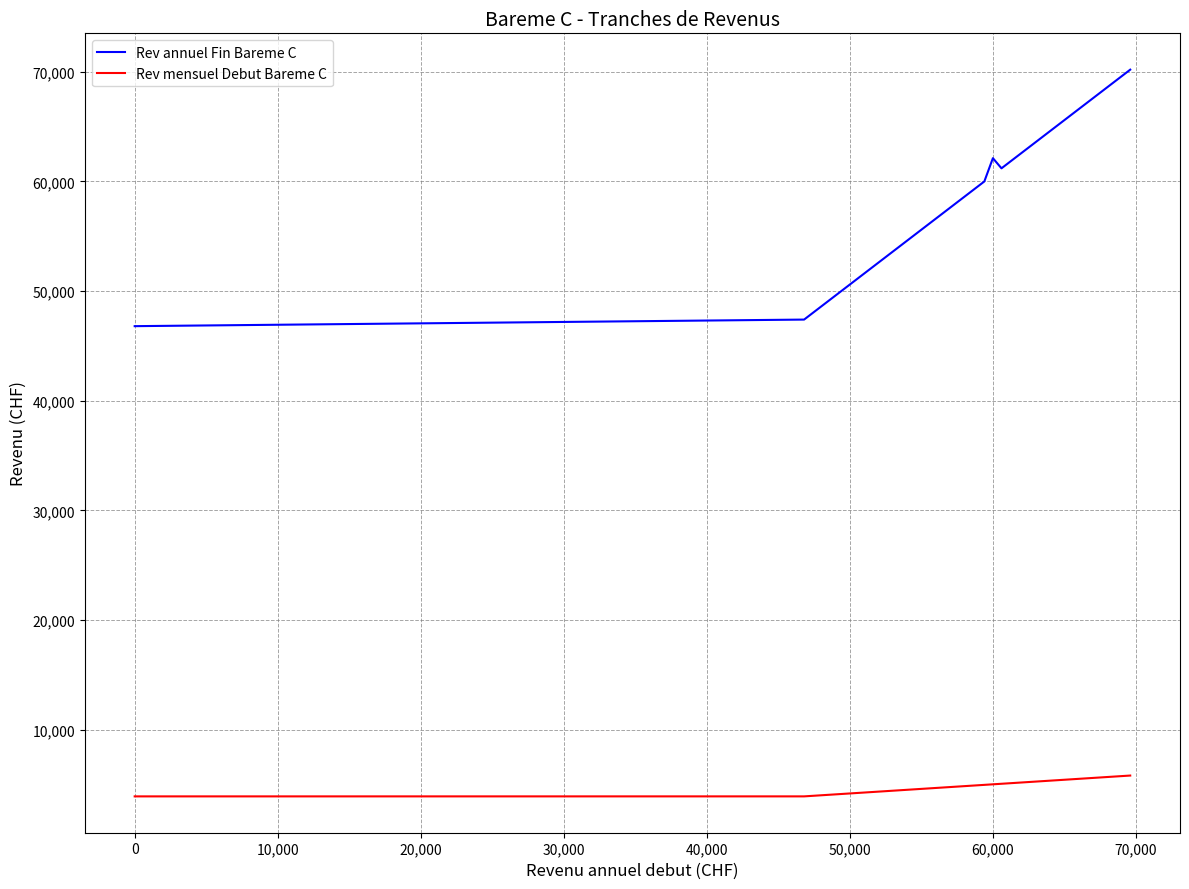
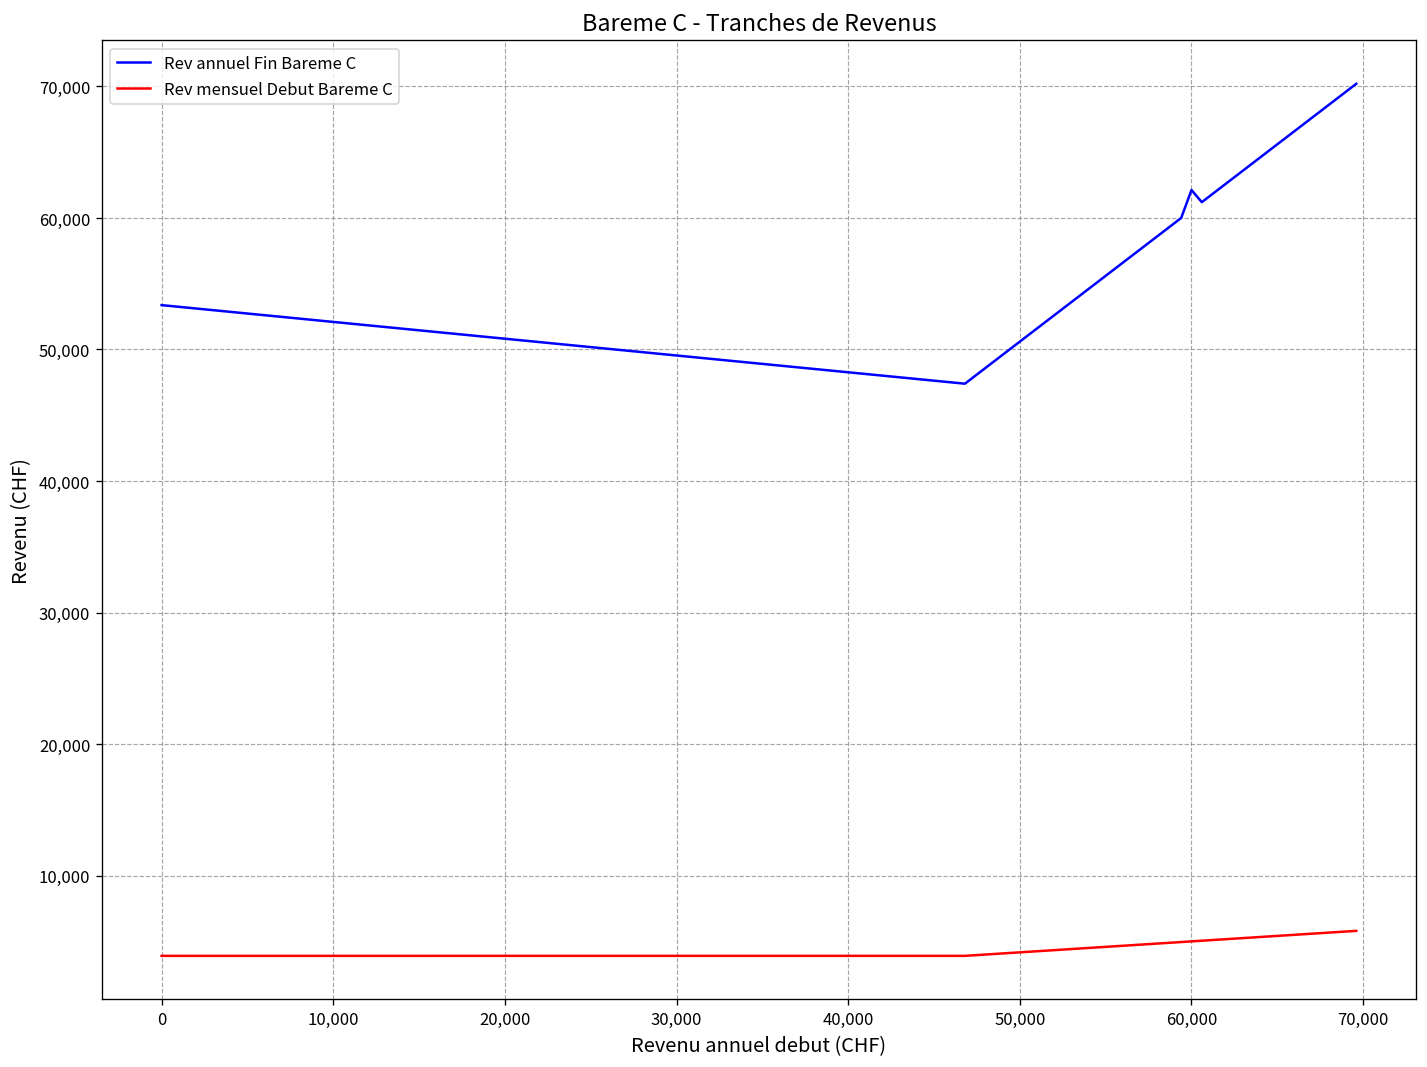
  {
    "Rev annuel Fin Bareme C": {
-     "0": "46,800",
+     "0": "53,400",
      "60,000": "62,100"
    },
    "Rev mensuel Debut Bareme C": {
      "0": "3,900",
      "60,000": "5,000"
    }
  }
